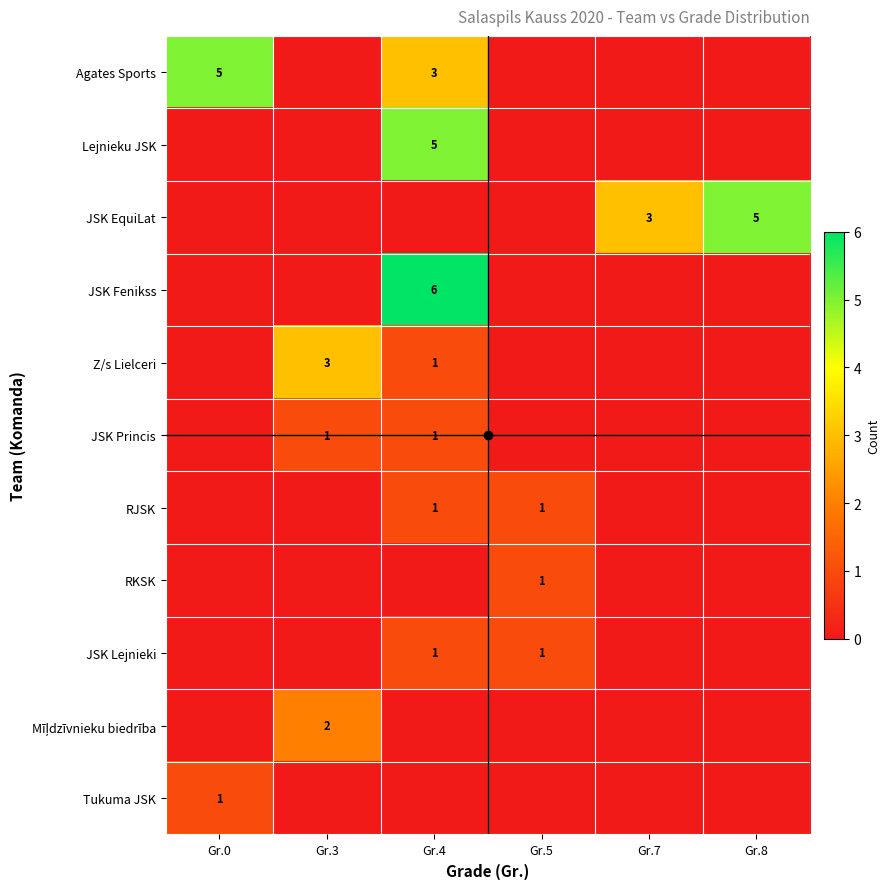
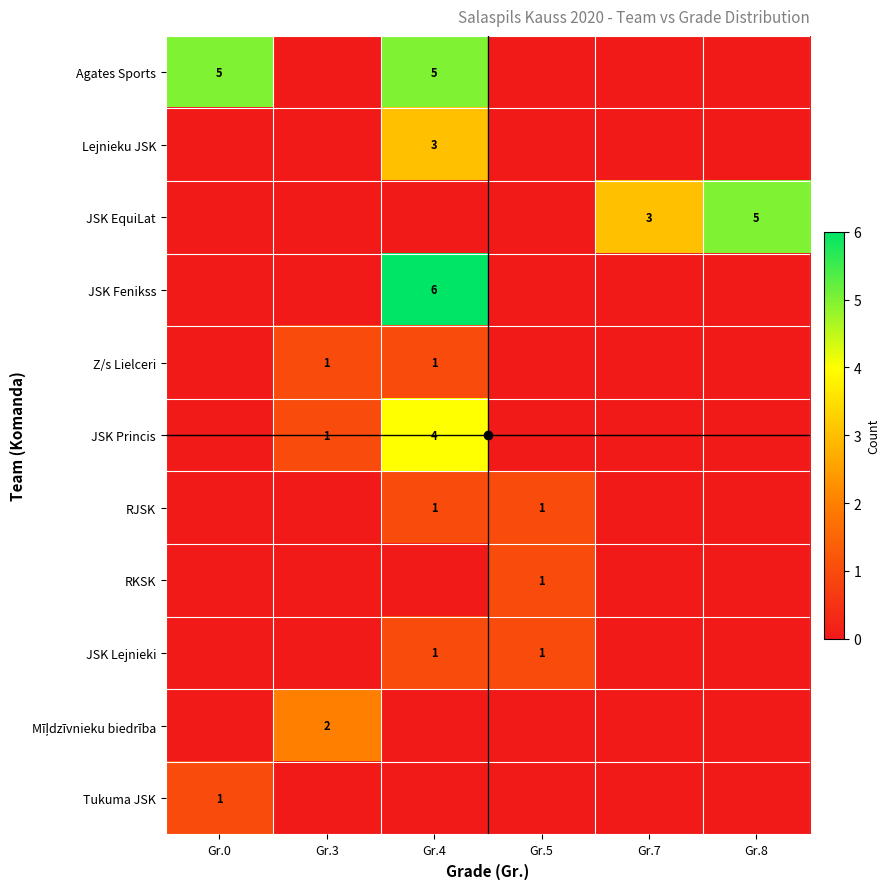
  {
    "Agates Sports": {
      "Gr.0": 5,
-     "Gr.4": 3
+     "Gr.4": 5
    },
    "Lejnieku JSK": {
-     "Gr.4": 5
+     "Gr.4": 3
    },
    "JSK EquiLat": {
      "Gr.7": 3,
      "Gr.8": 5
    },
    "JSK Fenikss": {
      "Gr.4": 6
    },
    "Z/s Lielceri": {
-     "Gr.3": 3,
+     "Gr.3": 1,
      "Gr.4": 1
    },
    "JSK Princis": {
      "Gr.3": 1,
-     "Gr.4": 1
+     "Gr.4": 4
    },
    "RJSK": {
      "Gr.4": 1,
      "Gr.5": 1
    },
    "RKSK": {
      "Gr.5": 1
    },
    "JSK Lejnieki": {
      "Gr.4": 1,
      "Gr.5": 1
    },
    "Mīļdzīvnieku biedrība": {
      "Gr.3": 2
    },
    "Tukuma JSK": {
      "Gr.0": 1
    }
  }
